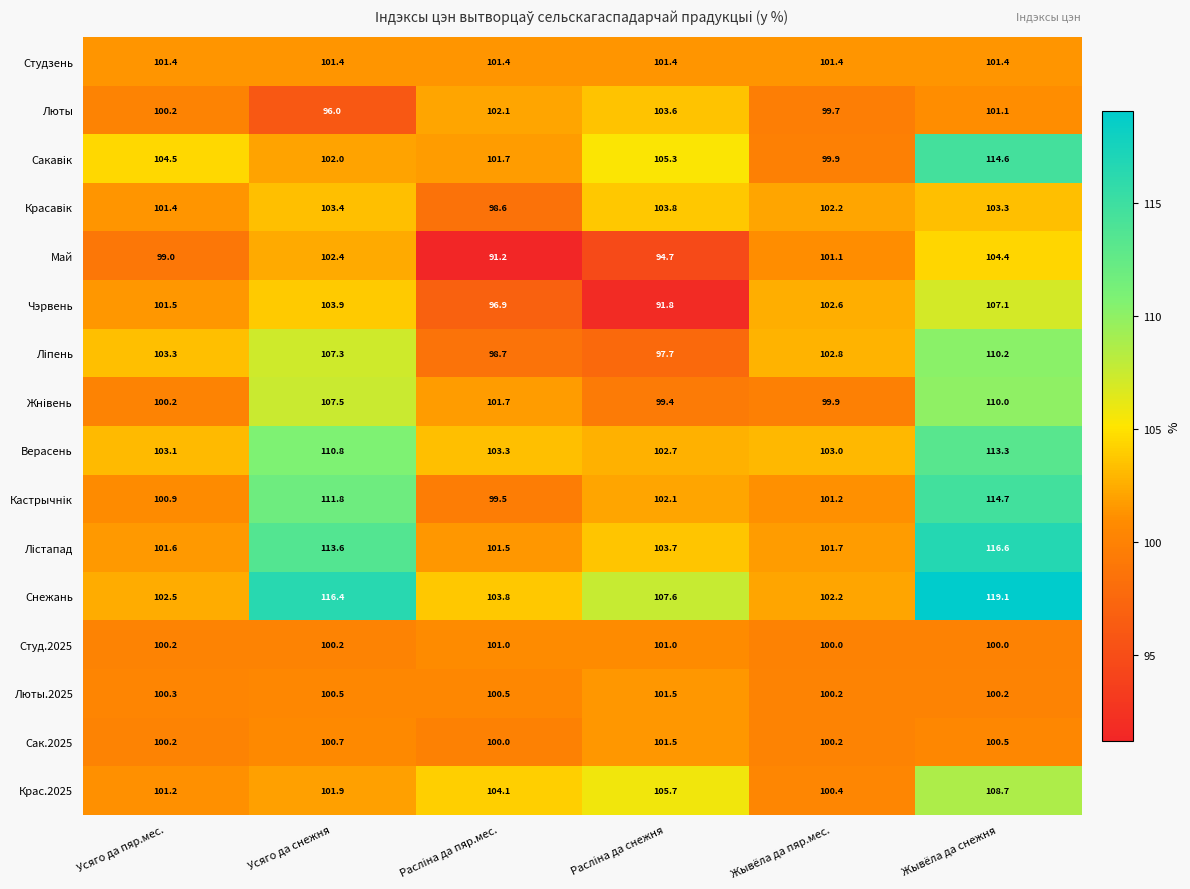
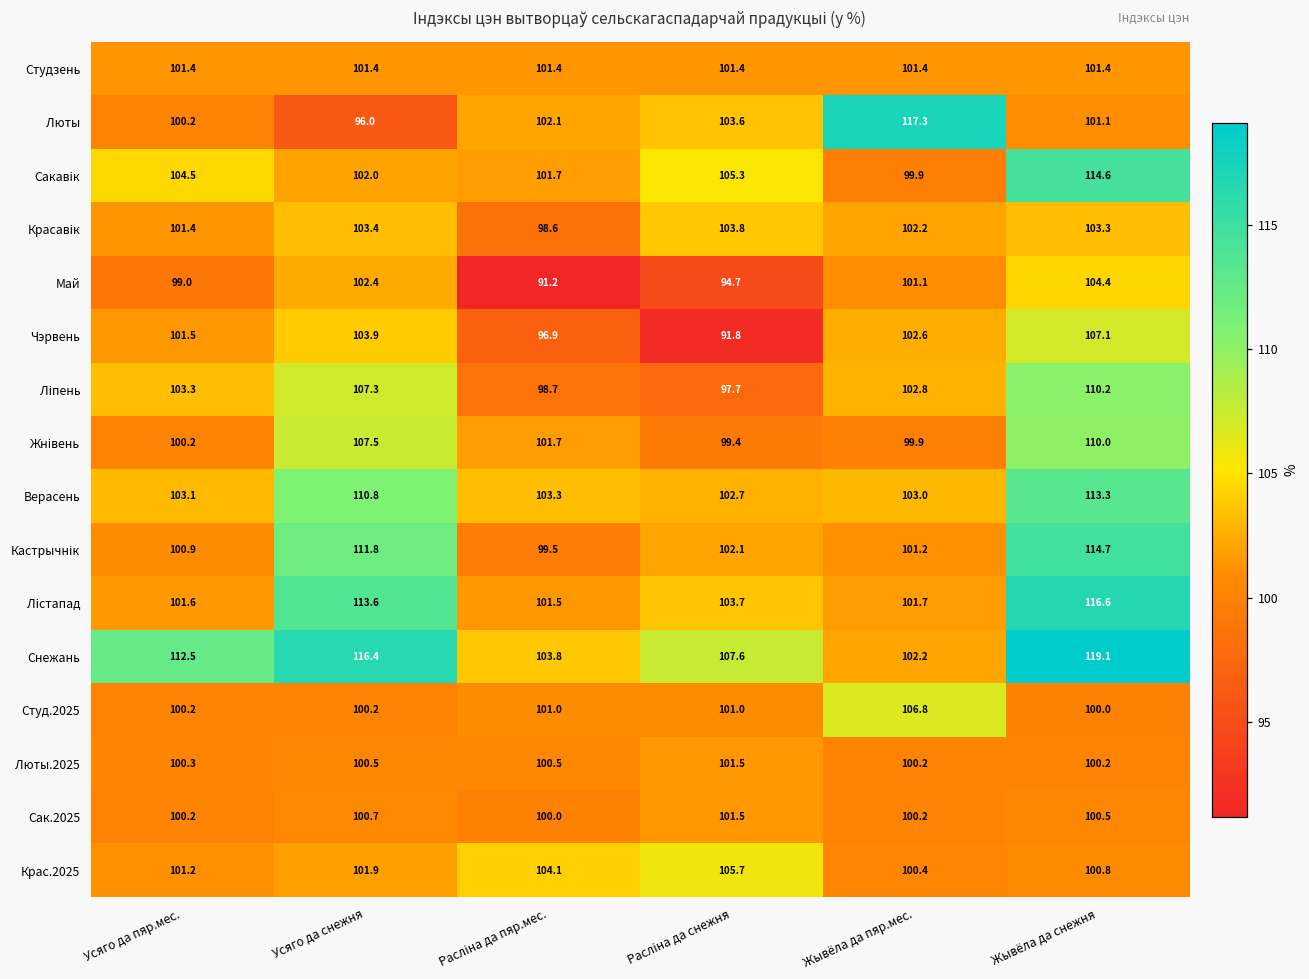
  {
    "Студзень": {
      "Усяго да пяр.мес.": 101.4,
      "Усяго да снежня": 101.4,
      "Расліна да пяр.мес.": 101.4,
      "Расліна да снежня": 101.4,
      "Жывёла да пяр.мес.": 101.4,
      "Жывёла да снежня": 101.4
    },
    "Люты": {
      "Усяго да пяр.мес.": 100.2,
      "Усяго да снежня": 96.0,
      "Расліна да пяр.мес.": 102.1,
      "Расліна да снежня": 103.6,
-     "Жывёла да пяр.мес.": 99.7,
+     "Жывёла да пяр.мес.": 117.3,
      "Жывёла да снежня": 101.1
    },
    "Сакавік": {
      "Усяго да пяр.мес.": 104.5,
      "Усяго да снежня": 102.0,
      "Расліна да пяр.мес.": 101.7,
      "Расліна да снежня": 105.3,
      "Жывёла да пяр.мес.": 99.9,
      "Жывёла да снежня": 114.6
    },
    "Красавік": {
      "Усяго да пяр.мес.": 101.4,
      "Усяго да снежня": 103.4,
      "Расліна да пяр.мес.": 98.6,
      "Расліна да снежня": 103.8,
      "Жывёла да пяр.мес.": 102.2,
      "Жывёла да снежня": 103.3
    },
    "Май": {
      "Усяго да пяр.мес.": 99.0,
      "Усяго да снежня": 102.4,
      "Расліна да пяр.мес.": 91.2,
      "Расліна да снежня": 94.7,
      "Жывёла да пяр.мес.": 101.1,
      "Жывёла да снежня": 104.4
    },
    "Чэрвень": {
      "Усяго да пяр.мес.": 101.5,
      "Усяго да снежня": 103.9,
      "Расліна да пяр.мес.": 96.9,
      "Расліна да снежня": 91.8,
      "Жывёла да пяр.мес.": 102.6,
      "Жывёла да снежня": 107.1
    },
    "Ліпень": {
      "Усяго да пяр.мес.": 103.3,
      "Усяго да снежня": 107.3,
      "Расліна да пяр.мес.": 98.7,
      "Расліна да снежня": 97.7,
      "Жывёла да пяр.мес.": 102.8,
      "Жывёла да снежня": 110.2
    },
    "Жнівень": {
      "Усяго да пяр.мес.": 100.2,
      "Усяго да снежня": 107.5,
      "Расліна да пяр.мес.": 101.7,
      "Расліна да снежня": 99.4,
      "Жывёла да пяр.мес.": 99.9,
      "Жывёла да снежня": 110.0
    },
    "Верасень": {
      "Усяго да пяр.мес.": 103.1,
      "Усяго да снежня": 110.8,
      "Расліна да пяр.мес.": 103.3,
      "Расліна да снежня": 102.7,
      "Жывёла да пяр.мес.": 103.0,
      "Жывёла да снежня": 113.3
    },
    "Кастрычнік": {
      "Усяго да пяр.мес.": 100.9,
      "Усяго да снежня": 111.8,
      "Расліна да пяр.мес.": 99.5,
      "Расліна да снежня": 102.1,
      "Жывёла да пяр.мес.": 101.2,
      "Жывёла да снежня": 114.7
    },
    "Лістапад": {
      "Усяго да пяр.мес.": 101.6,
      "Усяго да снежня": 113.6,
      "Расліна да пяр.мес.": 101.5,
      "Расліна да снежня": 103.7,
      "Жывёла да пяр.мес.": 101.7,
      "Жывёла да снежня": 116.6
    },
    "Снежань": {
-     "Усяго да пяр.мес.": 102.5,
+     "Усяго да пяр.мес.": 112.5,
      "Усяго да снежня": 116.4,
      "Расліна да пяр.мес.": 103.8,
      "Расліна да снежня": 107.6,
      "Жывёла да пяр.мес.": 102.2,
      "Жывёла да снежня": 119.1
    },
    "Студ.2025": {
      "Усяго да пяр.мес.": 100.2,
      "Усяго да снежня": 100.2,
      "Расліна да пяр.мес.": 101.0,
      "Расліна да снежня": 101.0,
-     "Жывёла да пяр.мес.": 100.0,
+     "Жывёла да пяр.мес.": 106.8,
      "Жывёла да снежня": 100.0
    },
    "Люты.2025": {
      "Усяго да пяр.мес.": 100.3,
      "Усяго да снежня": 100.5,
      "Расліна да пяр.мес.": 100.5,
      "Расліна да снежня": 101.5,
      "Жывёла да пяр.мес.": 100.2,
      "Жывёла да снежня": 100.2
    },
    "Сак.2025": {
      "Усяго да пяр.мес.": 100.2,
      "Усяго да снежня": 100.7,
      "Расліна да пяр.мес.": 100.0,
      "Расліна да снежня": 101.5,
      "Жывёла да пяр.мес.": 100.2,
      "Жывёла да снежня": 100.5
    },
    "Крас.2025": {
      "Усяго да пяр.мес.": 101.2,
      "Усяго да снежня": 101.9,
      "Расліна да пяр.мес.": 104.1,
      "Расліна да снежня": 105.7,
      "Жывёла да пяр.мес.": 100.4,
-     "Жывёла да снежня": 108.7
+     "Жывёла да снежня": 100.8
    }
  }
